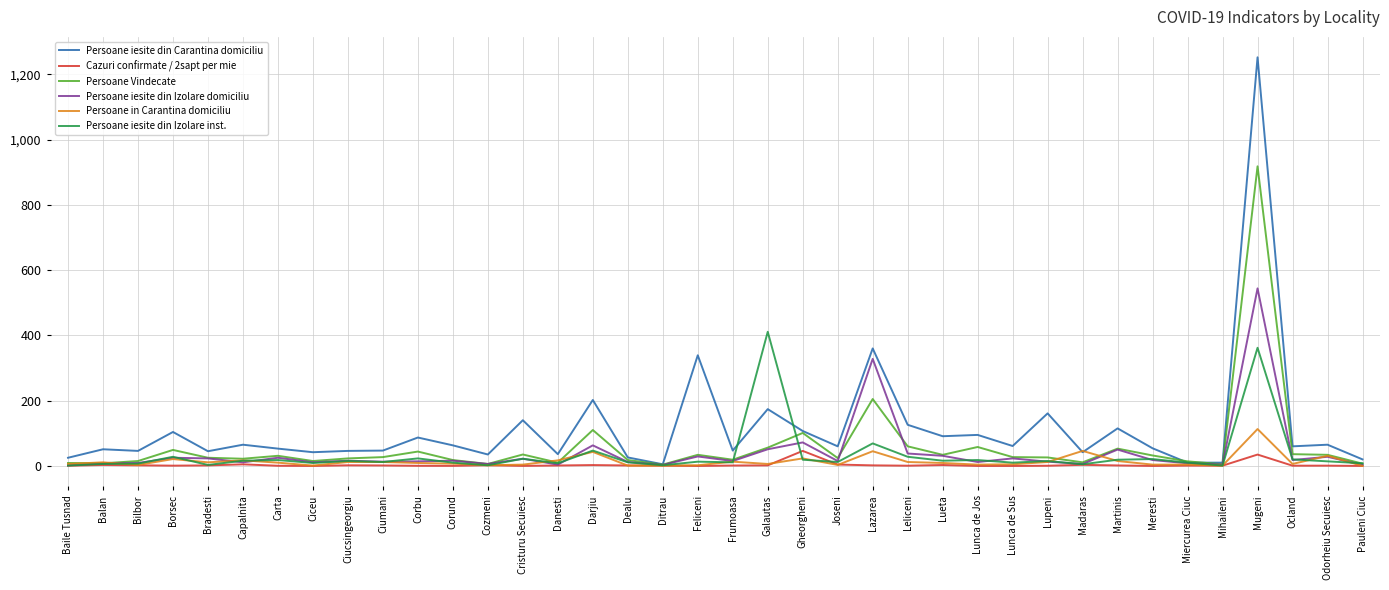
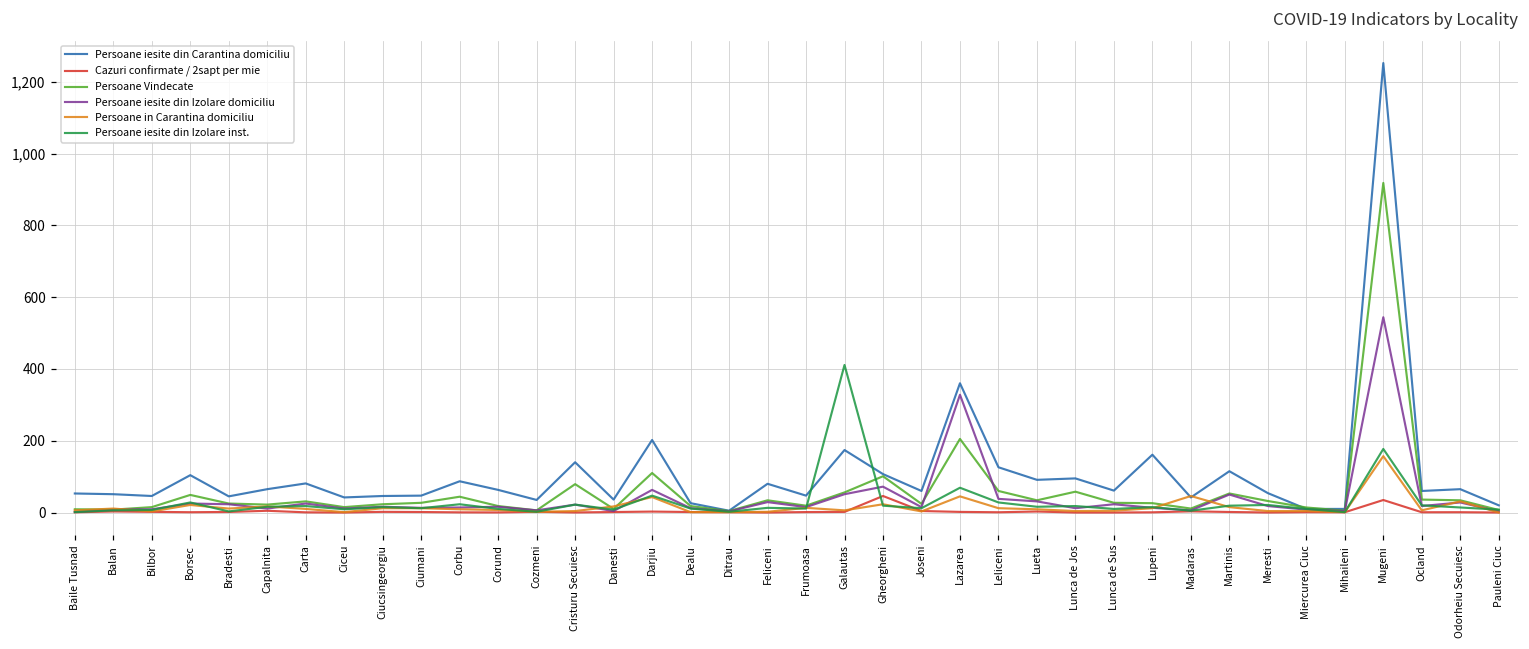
  {
    "Persoane iesite din Carantina domiciliu": {
-     "Baile Tusnad": "30",
+     "Baile Tusnad": "50",
      "Balan": "50",
      "Bilbor": "50",
      "Borsec": "100",
      "Bradesti": "50",
      "Capalnita": "70",
-     "Carta": "50",
+     "Carta": "80",
      "Ciceu": "40",
      "Ciucsingeorgiu": "50",
      "Ciumani": "50",
      "Corbu": "90",
      "Corund": "60",
      "Cozmeni": "40",
      "Cristuru Secuiesc": "140",
      "Danesti": "40",
      "Darjiu": "200",
      "Dealu": "30",
-     "Feliceni": "340",
+     "Feliceni": "80",
      "Frumoasa": "50",
      "Galautas": "170",
      "Joseni": "60",
      "Lazarea": "360",
      "Leliceni": "130",
      "Lueta": "90",
      "Lunca de Jos": "100",
      "Lunca de Sus": "60",
      "Lupeni": "160",
      "Martinis": "120",
      "Meresti": "50",
      "Mugeni": "1,250",
      "Ocland": "60",
      "Odorheiu Secuiesc": "70",
      "Pauleni Ciuc": "20"
    },
    "Cazuri confirmate / 2sapt per mie": {
      "Borsec": "0",
      "Carta": "0",
      "Ciucsingeorgiu": "0",
      "Ciumani": "0",
      "Corbu": "0",
      "Darjiu": "0",
      "Frumoasa": "0",
      "Gheorgheni": "50",
      "Lazarea": "0",
      "Leliceni": "0",
      "Lupeni": "0",
      "Martinis": "0",
      "Mugeni": "30",
      "Odorheiu Secuiesc": "0"
    },
    "Persoane Vindecate": {
      "Borsec": "50",
      "Ciumani": "30",
      "Corbu": "40",
-     "Cristuru Secuiesc": "40",
+     "Cristuru Secuiesc": "80",
      "Darjiu": "110",
      "Joseni": "20",
      "Lazarea": "210",
      "Leliceni": "60",
      "Lunca de Jos": "60",
      "Lupeni": "30",
      "Meresti": "30",
      "Mugeni": "920",
      "Ocland": "40"
    },
    "Persoane iesite din Izolare domiciliu": {
      "Darjiu": "60",
      "Gheorgheni": "70",
      "Lazarea": "330",
      "Leliceni": "40",
      "Mugeni": "540"
    },
    "Persoane in Carantina domiciliu": {
      "Bradesti": "10",
      "Carta": "10",
      "Lazarea": "50",
      "Leliceni": "10",
-     "Mugeni": "110"
+     "Mugeni": "160"
    },
    "Persoane iesite din Izolare inst.": {
      "Corbu": "20",
      "Feliceni": "10",
      "Galautas": "410",
      "Lazarea": "70",
      "Leliceni": "30",
-     "Mugeni": "360",
+     "Mugeni": "180",
      "Odorheiu Secuiesc": "10"
    }
  }
